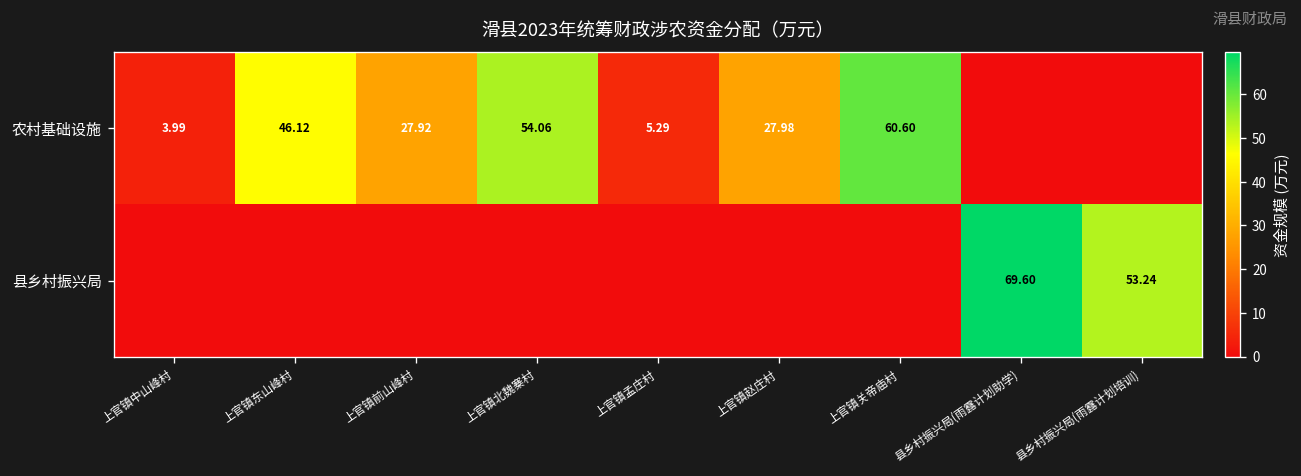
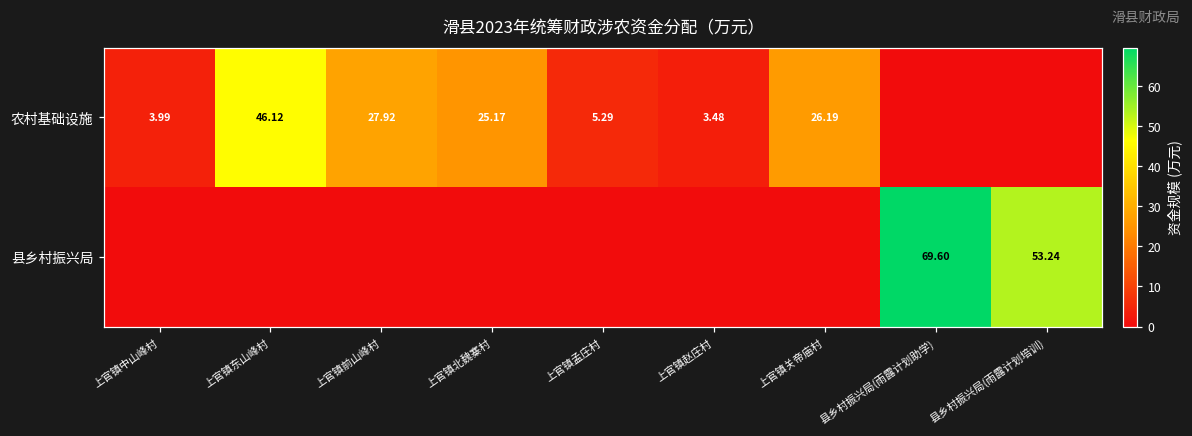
  {
    "农村基础设施": {
      "上官镇中山峰村": 3.99,
      "上官镇东山峰村": 46.12,
      "上官镇前山峰村": 27.92,
-     "上官镇北魏寨村": 54.06,
+     "上官镇北魏寨村": 25.17,
      "上官镇孟庄村": 5.29,
-     "上官镇赵庄村": 27.98,
-     "上官镇关帝庙村": 60.60
+     "上官镇赵庄村": 3.48,
+     "上官镇关帝庙村": 26.19
    },
    "县乡村振兴局": {
      "县乡村振兴局(雨露计划助学)": 69.60,
      "县乡村振兴局(雨露计划培训)": 53.24
    }
  }
